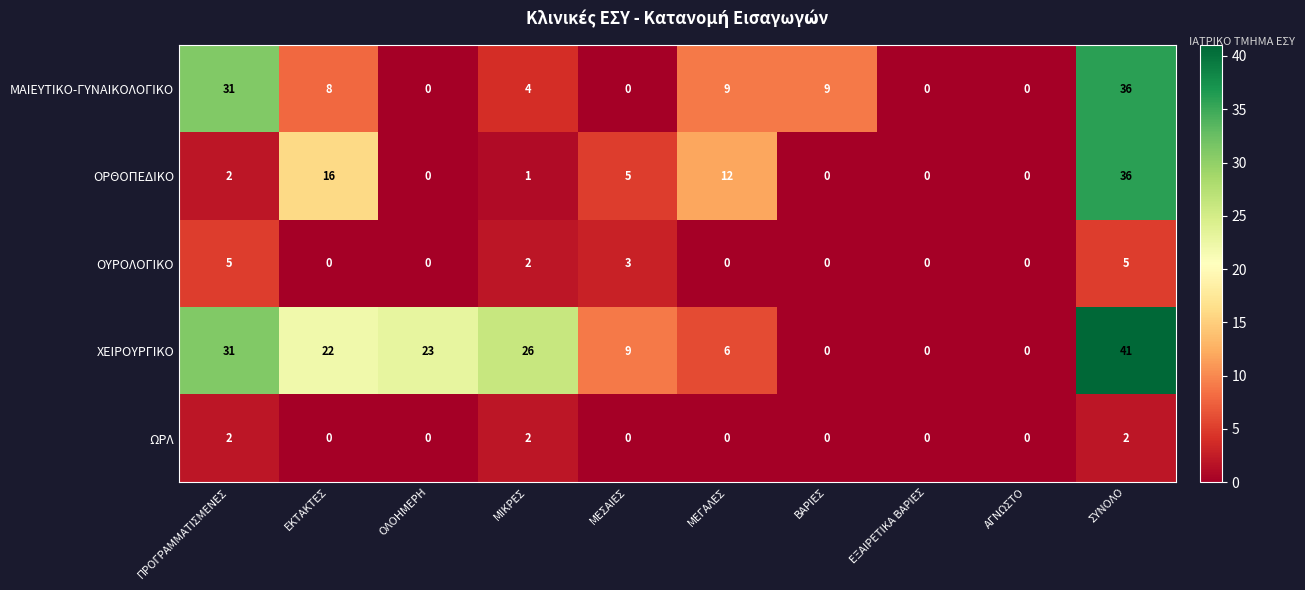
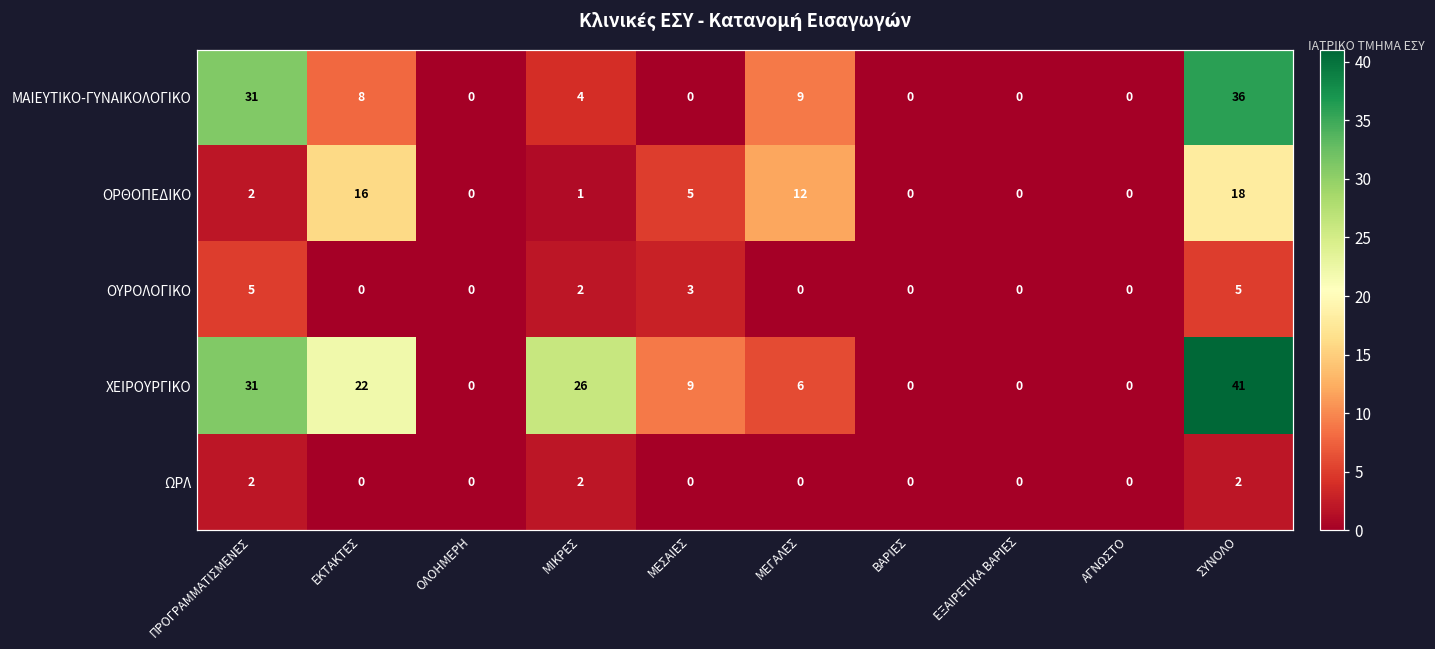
  {
    "ΜΑΙΕΥΤΙΚΟ-ΓΥΝΑΙΚΟΛΟΓΙΚΟ": {
      "ΠΡΟΓΡΑΜΜΑΤΙΣΜΕΝΕΣ": 31,
      "ΕΚΤΑΚΤΕΣ": 8,
      "ΟΛΟΗΜΕΡΗ": 0,
      "ΜΙΚΡΕΣ": 4,
      "ΜΕΣΑΙΕΣ": 0,
      "ΜΕΓΑΛΕΣ": 9,
-     "ΒΑΡΙΕΣ": 9,
+     "ΒΑΡΙΕΣ": 0,
      "ΕΞΑΙΡΕΤΙΚΑ ΒΑΡΙΕΣ": 0,
      "ΑΓΝΩΣΤΟ": 0,
      "ΣΥΝΟΛΟ": 36
    },
    "ΟΡΘΟΠΕΔΙΚΟ": {
      "ΠΡΟΓΡΑΜΜΑΤΙΣΜΕΝΕΣ": 2,
      "ΕΚΤΑΚΤΕΣ": 16,
      "ΟΛΟΗΜΕΡΗ": 0,
      "ΜΙΚΡΕΣ": 1,
      "ΜΕΣΑΙΕΣ": 5,
      "ΜΕΓΑΛΕΣ": 12,
      "ΒΑΡΙΕΣ": 0,
      "ΕΞΑΙΡΕΤΙΚΑ ΒΑΡΙΕΣ": 0,
      "ΑΓΝΩΣΤΟ": 0,
-     "ΣΥΝΟΛΟ": 36
+     "ΣΥΝΟΛΟ": 18
    },
    "ΟΥΡΟΛΟΓΙΚΟ": {
      "ΠΡΟΓΡΑΜΜΑΤΙΣΜΕΝΕΣ": 5,
      "ΕΚΤΑΚΤΕΣ": 0,
      "ΟΛΟΗΜΕΡΗ": 0,
      "ΜΙΚΡΕΣ": 2,
      "ΜΕΣΑΙΕΣ": 3,
      "ΜΕΓΑΛΕΣ": 0,
      "ΒΑΡΙΕΣ": 0,
      "ΕΞΑΙΡΕΤΙΚΑ ΒΑΡΙΕΣ": 0,
      "ΑΓΝΩΣΤΟ": 0,
      "ΣΥΝΟΛΟ": 5
    },
    "ΧΕΙΡΟΥΡΓΙΚΟ": {
      "ΠΡΟΓΡΑΜΜΑΤΙΣΜΕΝΕΣ": 31,
      "ΕΚΤΑΚΤΕΣ": 22,
-     "ΟΛΟΗΜΕΡΗ": 23,
+     "ΟΛΟΗΜΕΡΗ": 0,
      "ΜΙΚΡΕΣ": 26,
      "ΜΕΣΑΙΕΣ": 9,
      "ΜΕΓΑΛΕΣ": 6,
      "ΒΑΡΙΕΣ": 0,
      "ΕΞΑΙΡΕΤΙΚΑ ΒΑΡΙΕΣ": 0,
      "ΑΓΝΩΣΤΟ": 0,
      "ΣΥΝΟΛΟ": 41
    },
    "ΩΡΛ": {
      "ΠΡΟΓΡΑΜΜΑΤΙΣΜΕΝΕΣ": 2,
      "ΕΚΤΑΚΤΕΣ": 0,
      "ΟΛΟΗΜΕΡΗ": 0,
      "ΜΙΚΡΕΣ": 2,
      "ΜΕΣΑΙΕΣ": 0,
      "ΜΕΓΑΛΕΣ": 0,
      "ΒΑΡΙΕΣ": 0,
      "ΕΞΑΙΡΕΤΙΚΑ ΒΑΡΙΕΣ": 0,
      "ΑΓΝΩΣΤΟ": 0,
      "ΣΥΝΟΛΟ": 2
    }
  }
